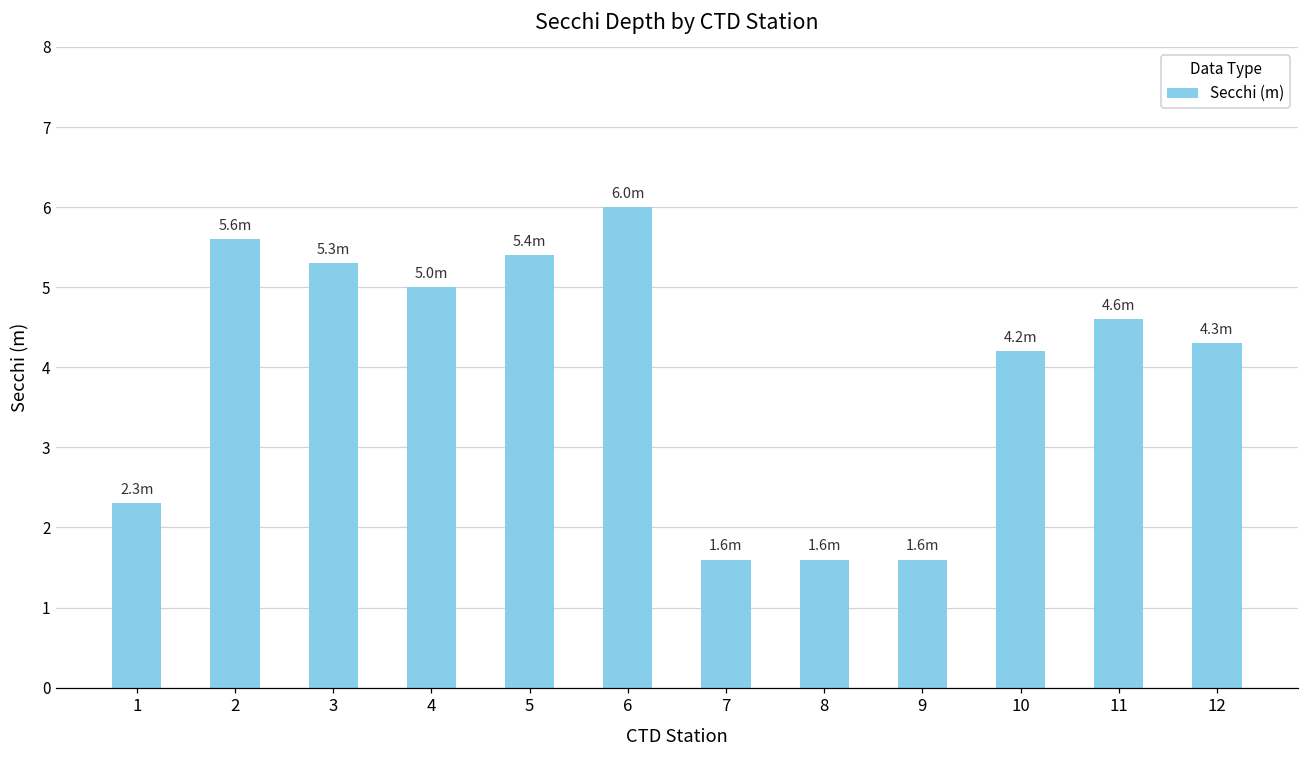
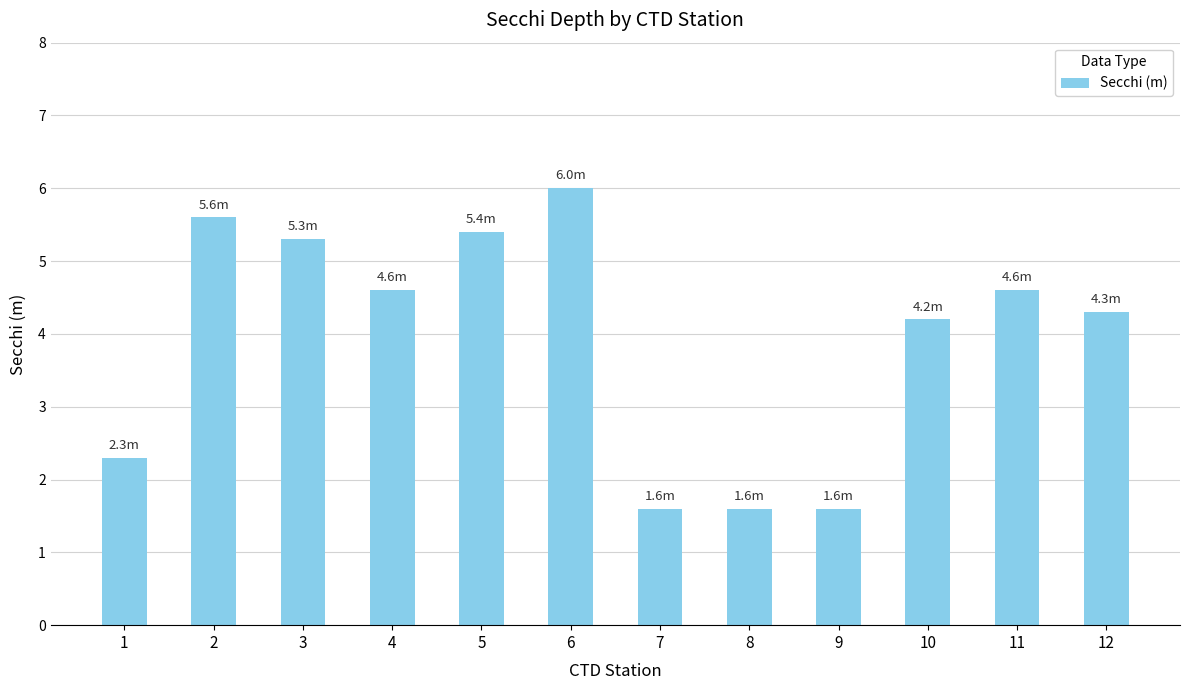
  {
    "1": "2.3m",
    "2": "5.6m",
    "3": "5.3m",
-   "4": "5.0m",
+   "4": "4.6m",
    "5": "5.4m",
    "6": "6.0m",
    "7": "1.6m",
    "8": "1.6m",
    "9": "1.6m",
    "10": "4.2m",
    "11": "4.6m",
    "12": "4.3m"
  }
